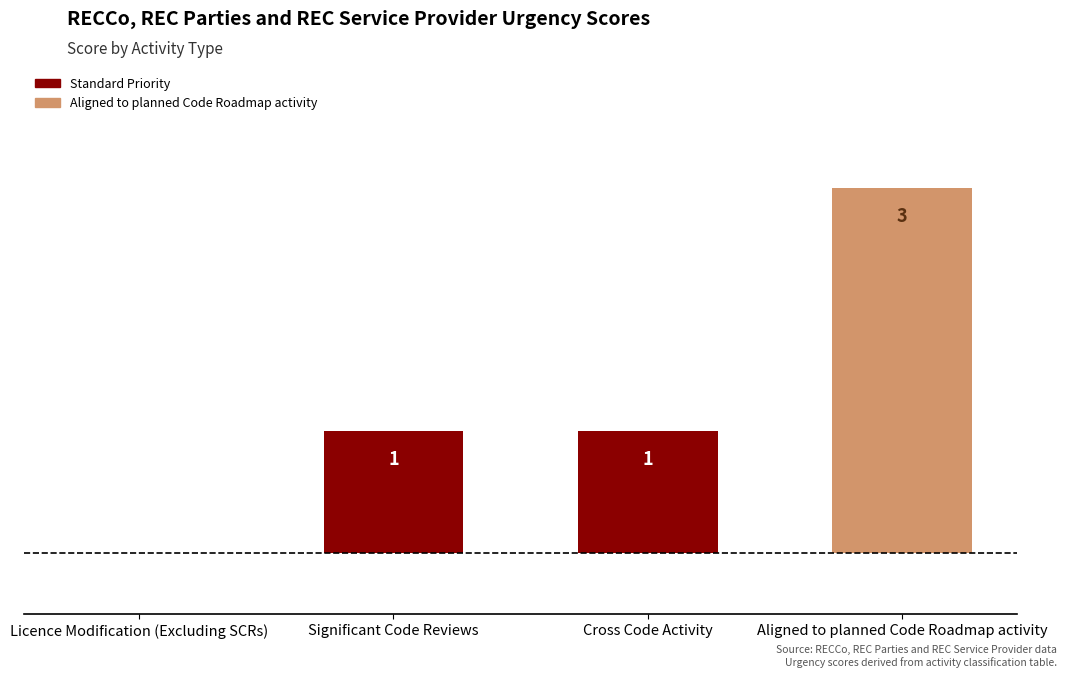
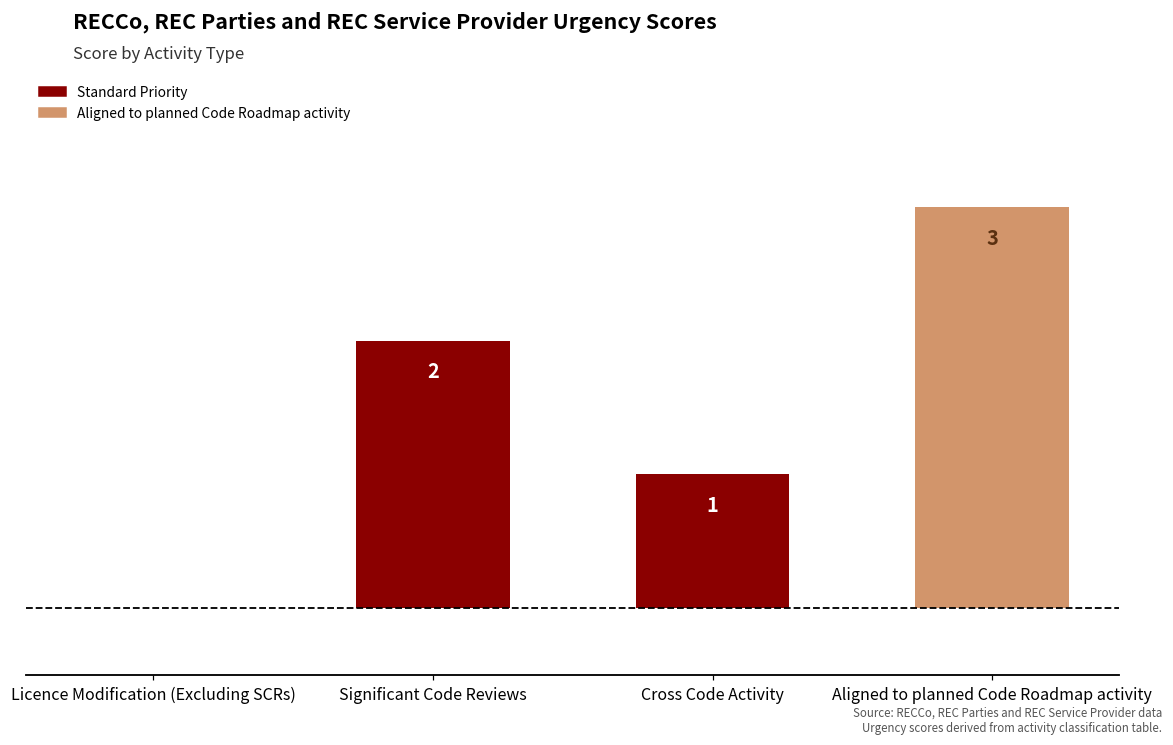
  {
-   "Significant Code Reviews": 1,
+   "Significant Code Reviews": 2,
    "Cross Code Activity": 1,
    "Aligned to planned Code Roadmap activity": 3
  }
